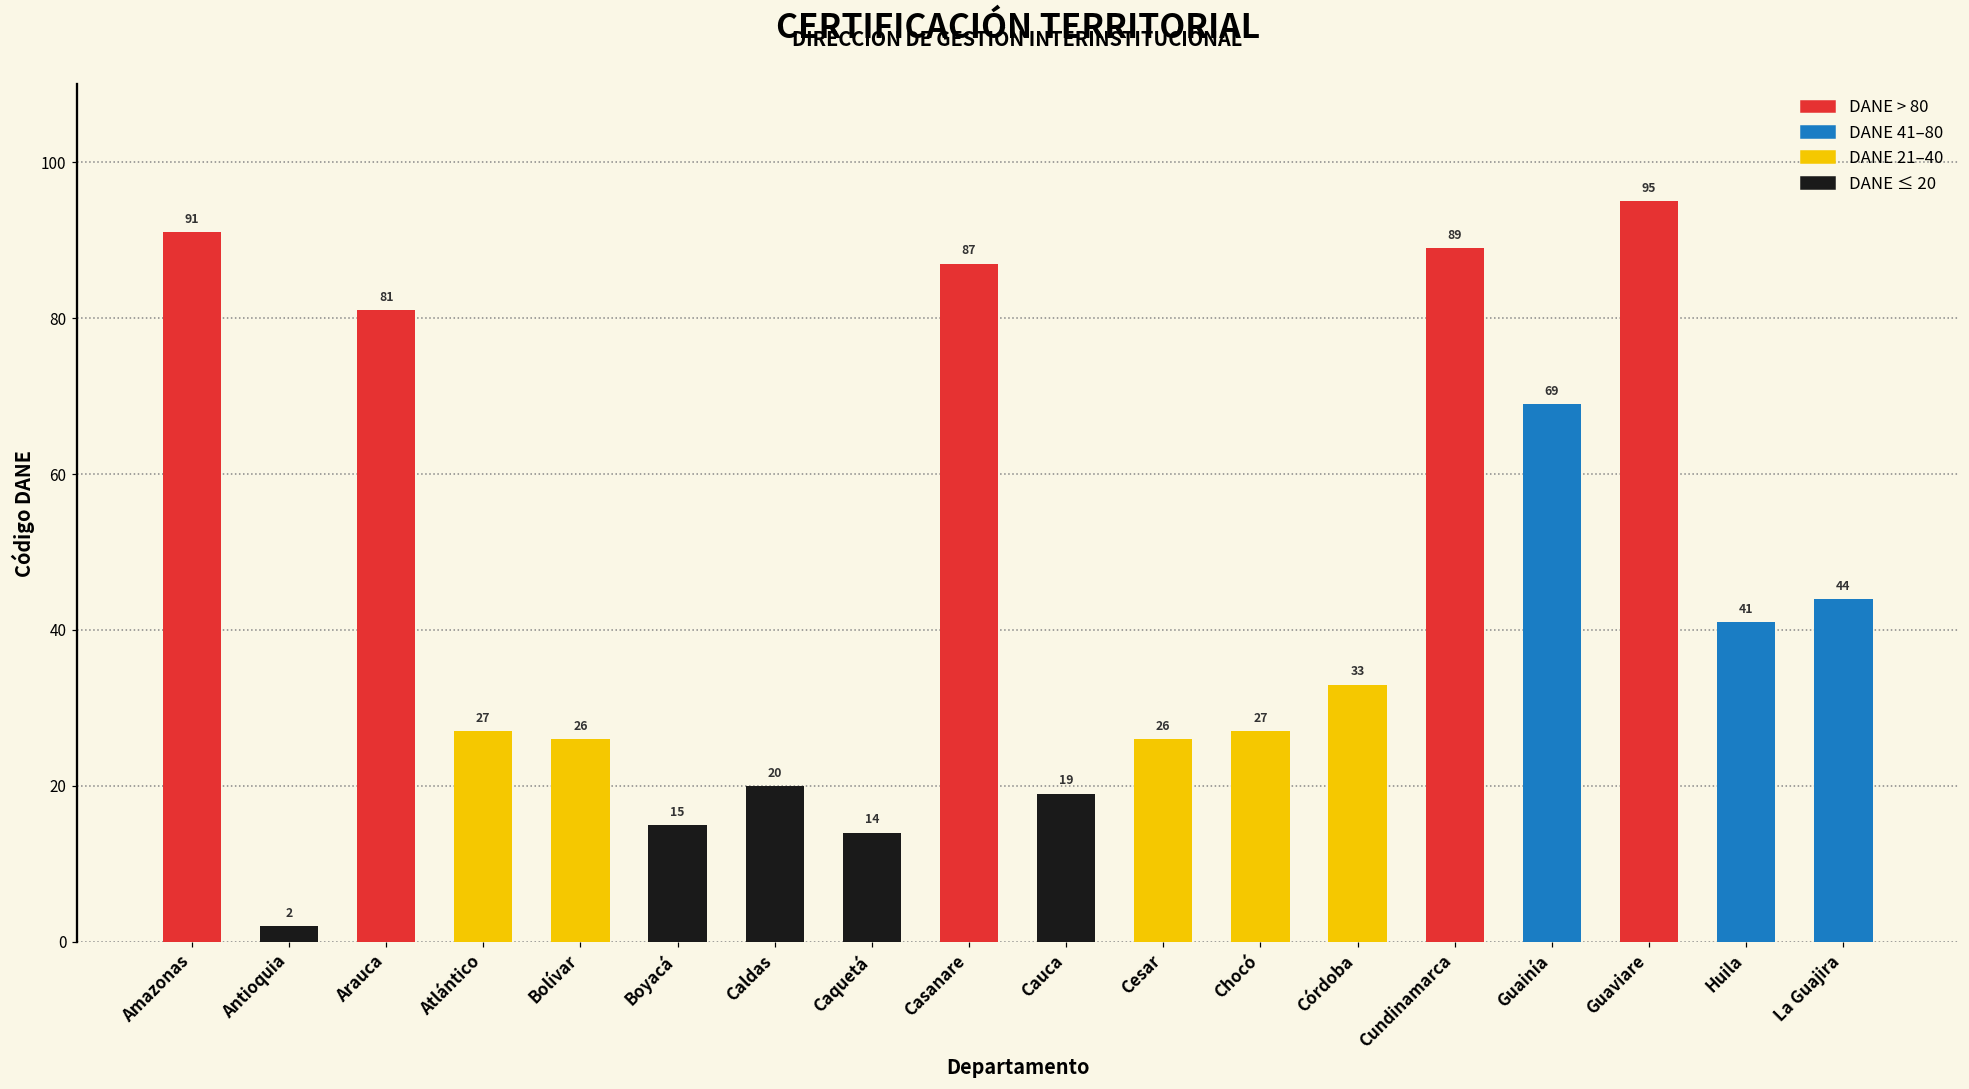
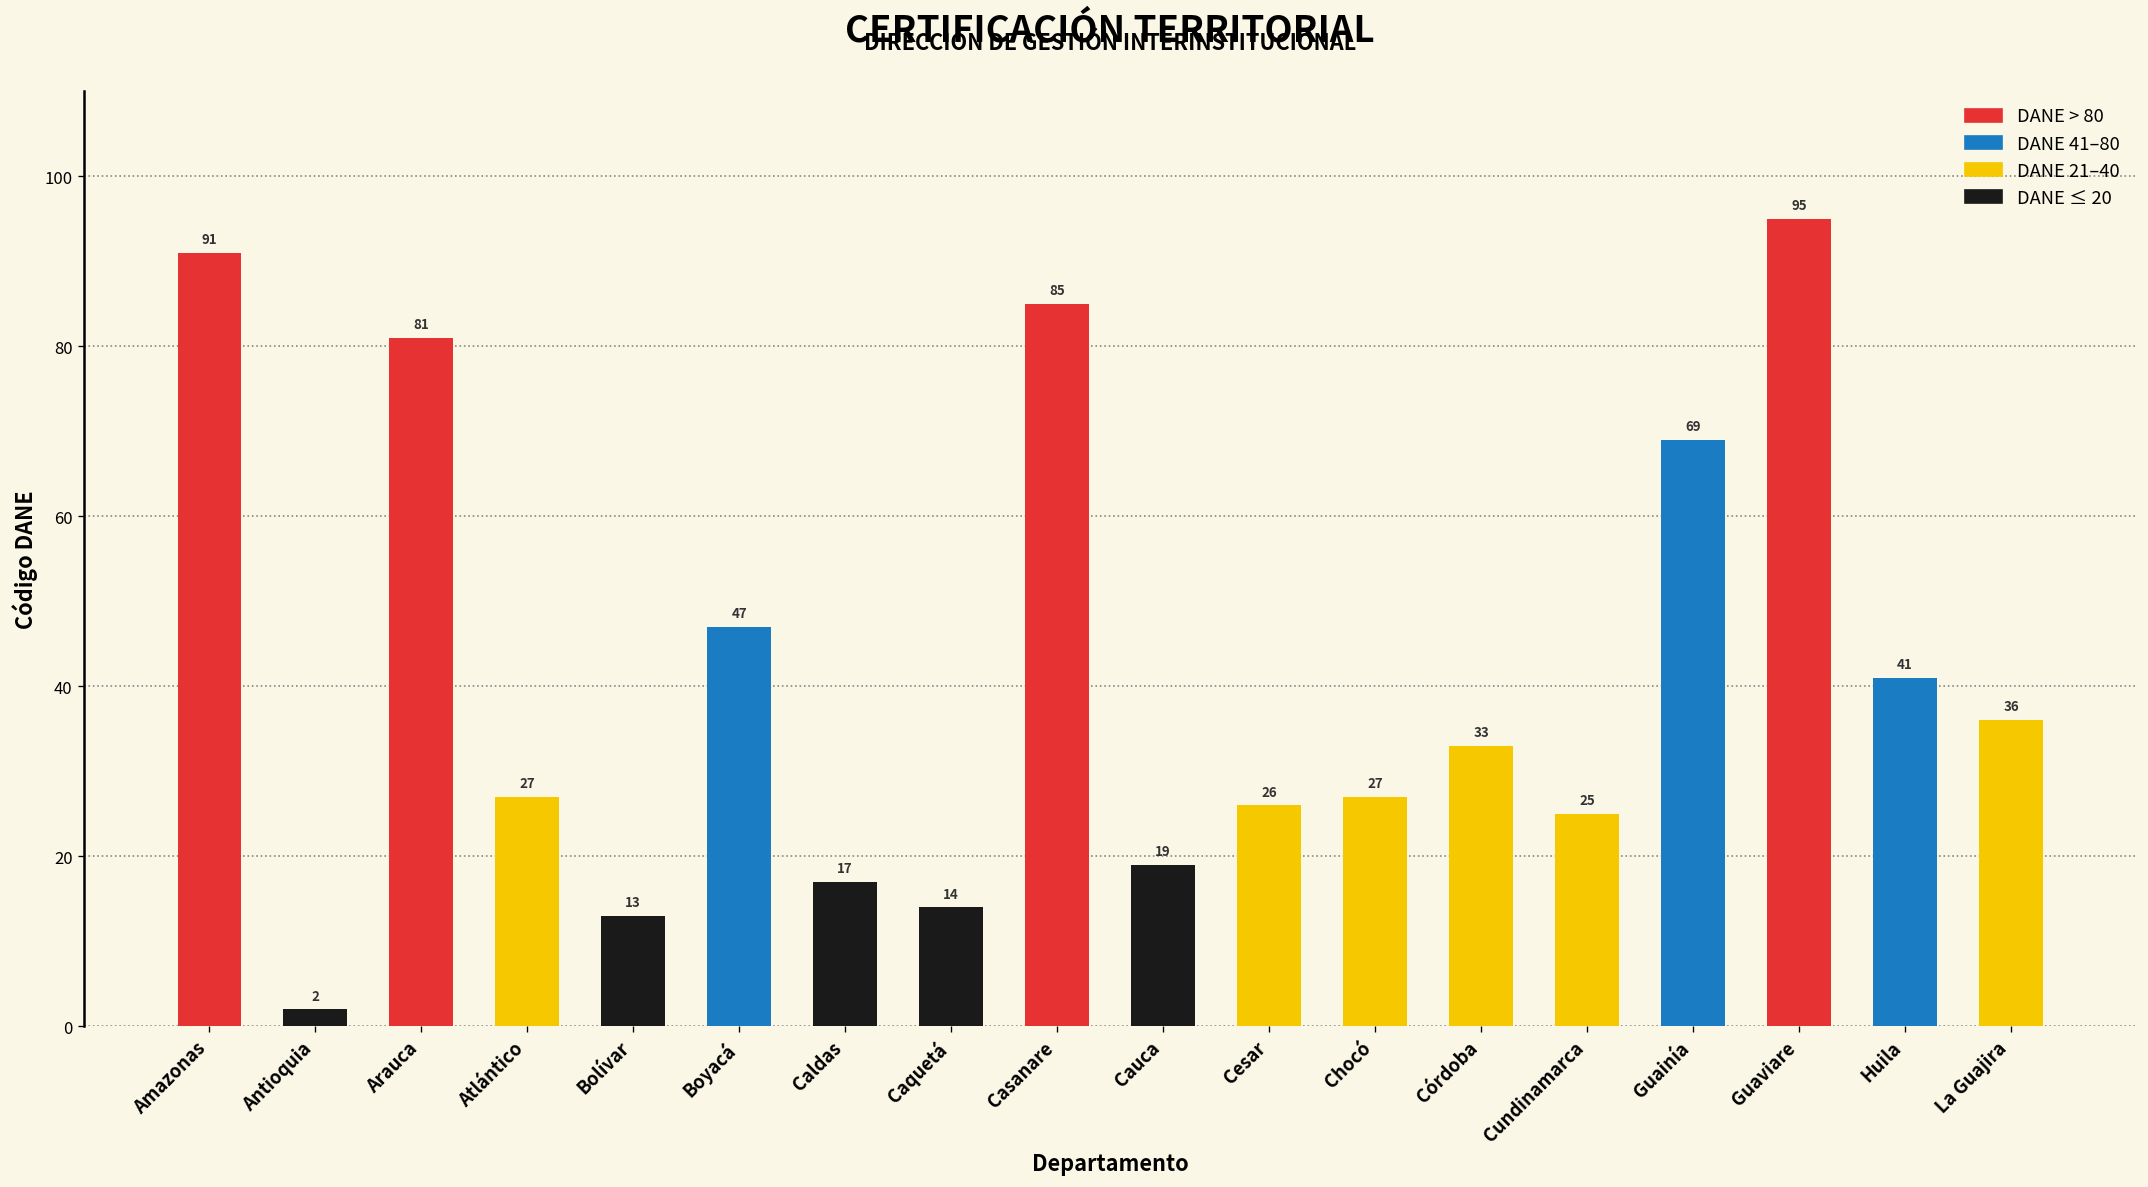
  {
    "Amazonas": 91,
    "Antioquia": 2,
    "Arauca": 81,
    "Atlántico": 27,
-   "Bolívar": 26,
-   "Boyacá": 15,
-   "Caldas": 20,
+   "Bolívar": 13,
+   "Boyacá": 47,
+   "Caldas": 17,
    "Caquetá": 14,
-   "Casanare": 87,
+   "Casanare": 85,
    "Cauca": 19,
    "Cesar": 26,
    "Chocó": 27,
    "Córdoba": 33,
-   "Cundinamarca": 89,
+   "Cundinamarca": 25,
    "Guainía": 69,
    "Guaviare": 95,
    "Huila": 41,
-   "La Guajira": 44
+   "La Guajira": 36
  }
